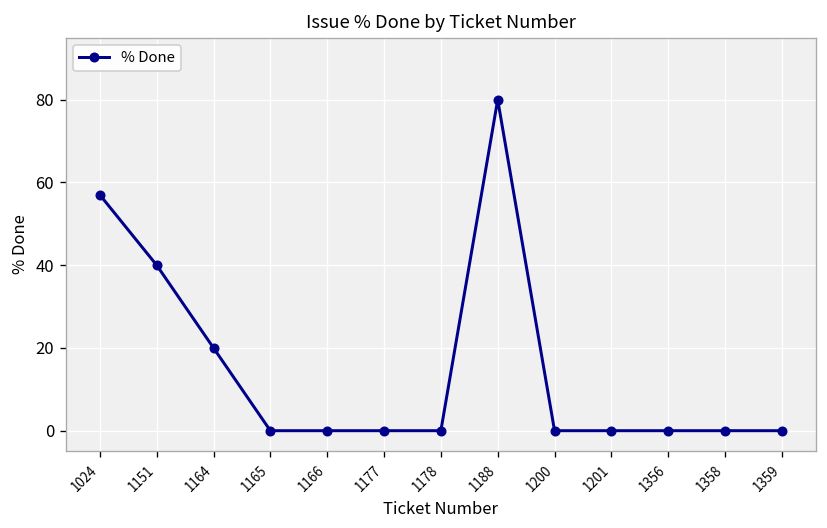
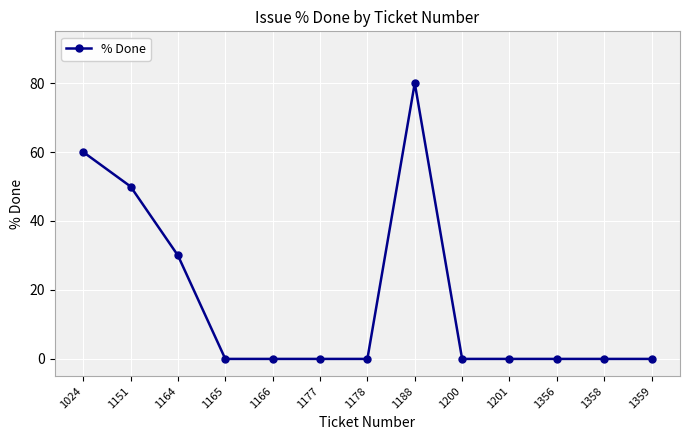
  {
-   "1024": 57,
-   "1151": 40,
-   "1164": 20,
+   "1024": 60,
+   "1151": 50,
+   "1164": 30,
    "1165": 0,
    "1166": 0,
    "1177": 0,
    "1178": 0,
    "1188": 80,
    "1200": 0,
    "1201": 0,
    "1356": 0,
    "1358": 0,
    "1359": 0
  }
